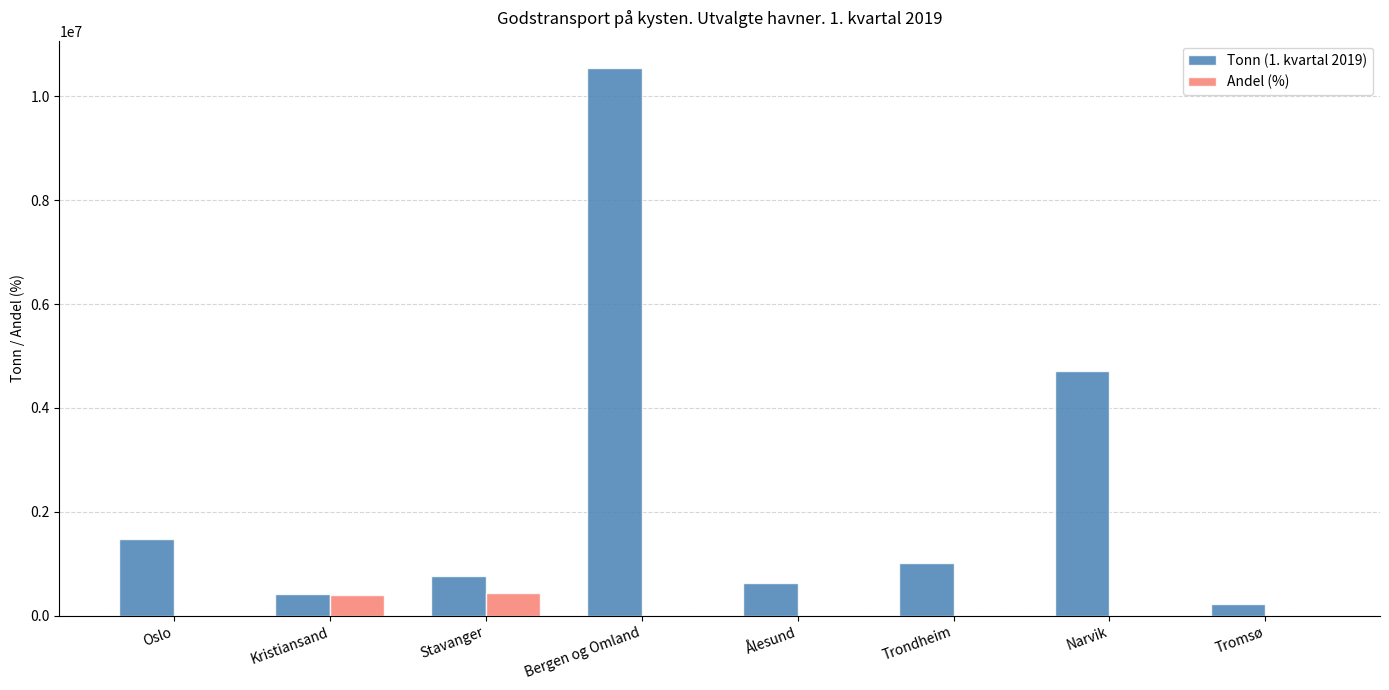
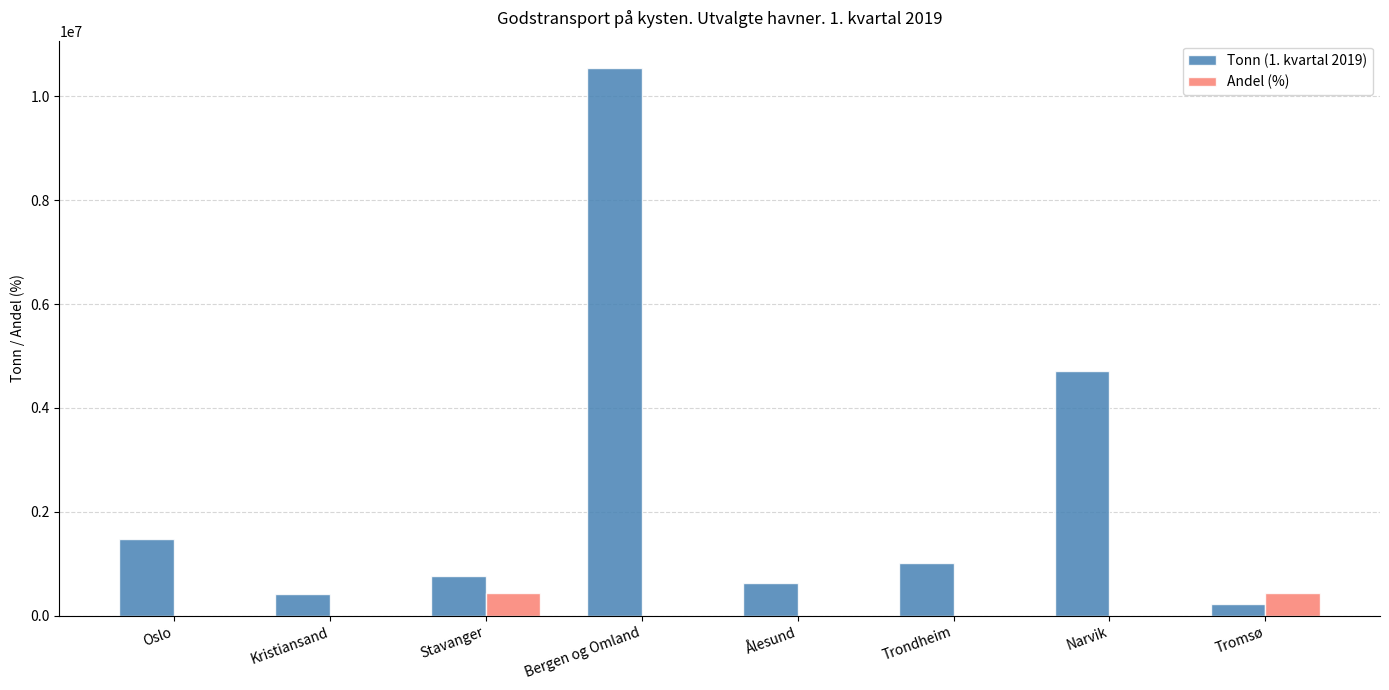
  {
    "Tonn (1. kvartal 2019)": {
      "Oslo": 1500000,
      "Kristiansand": 400000,
      "Stavanger": 800000,
      "Bergen og Omland": 10500000,
      "Ålesund": 600000,
      "Trondheim": 1000000,
      "Narvik": 4700000,
      "Tromsø": 200000
    },
    "Andel (%)": {
-     "Kristiansand": 400000,
+     "Kristiansand": 0,
      "Stavanger": 400000,
-     "Tromsø": 0
+     "Tromsø": 400000
    }
  }
